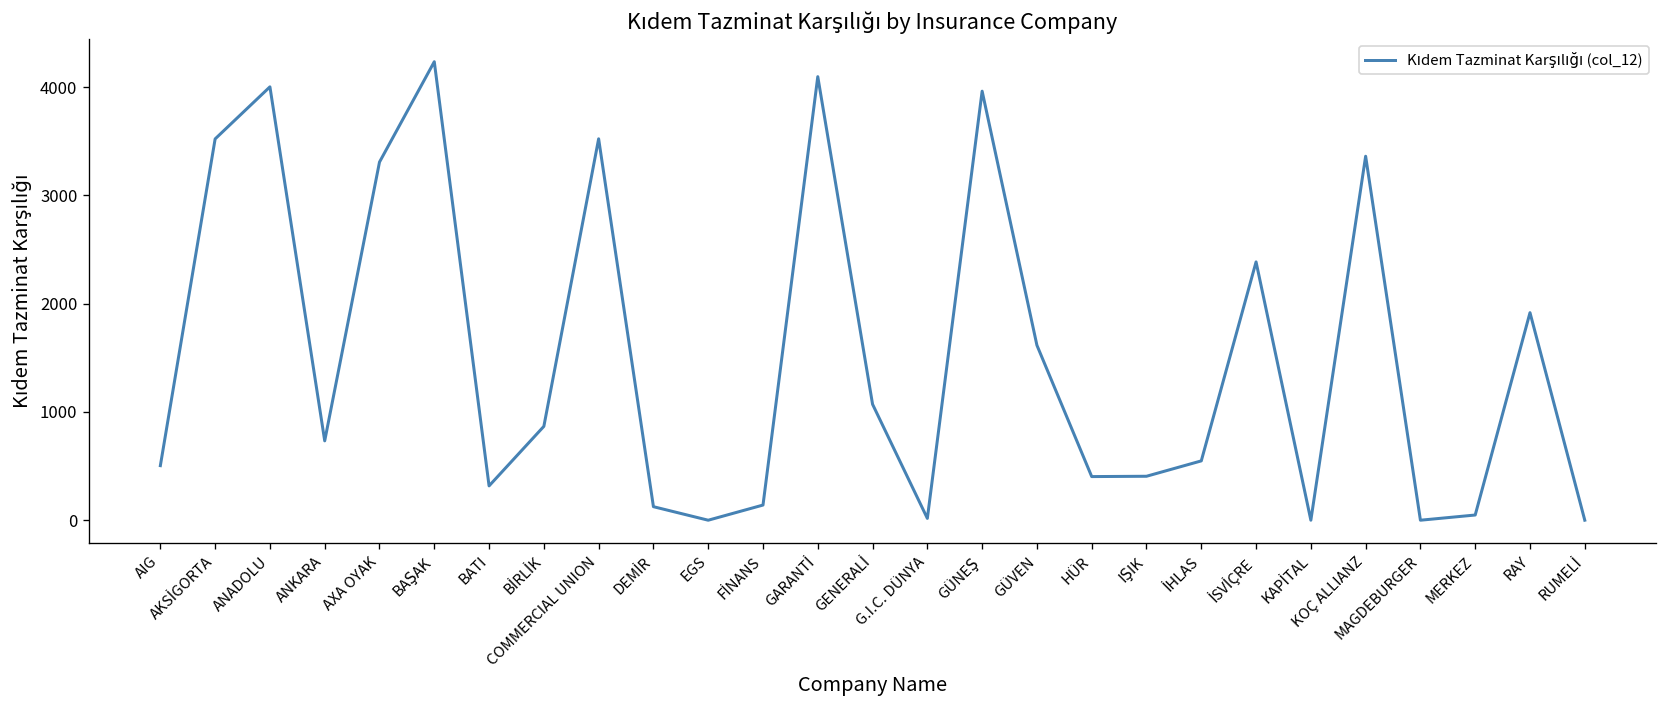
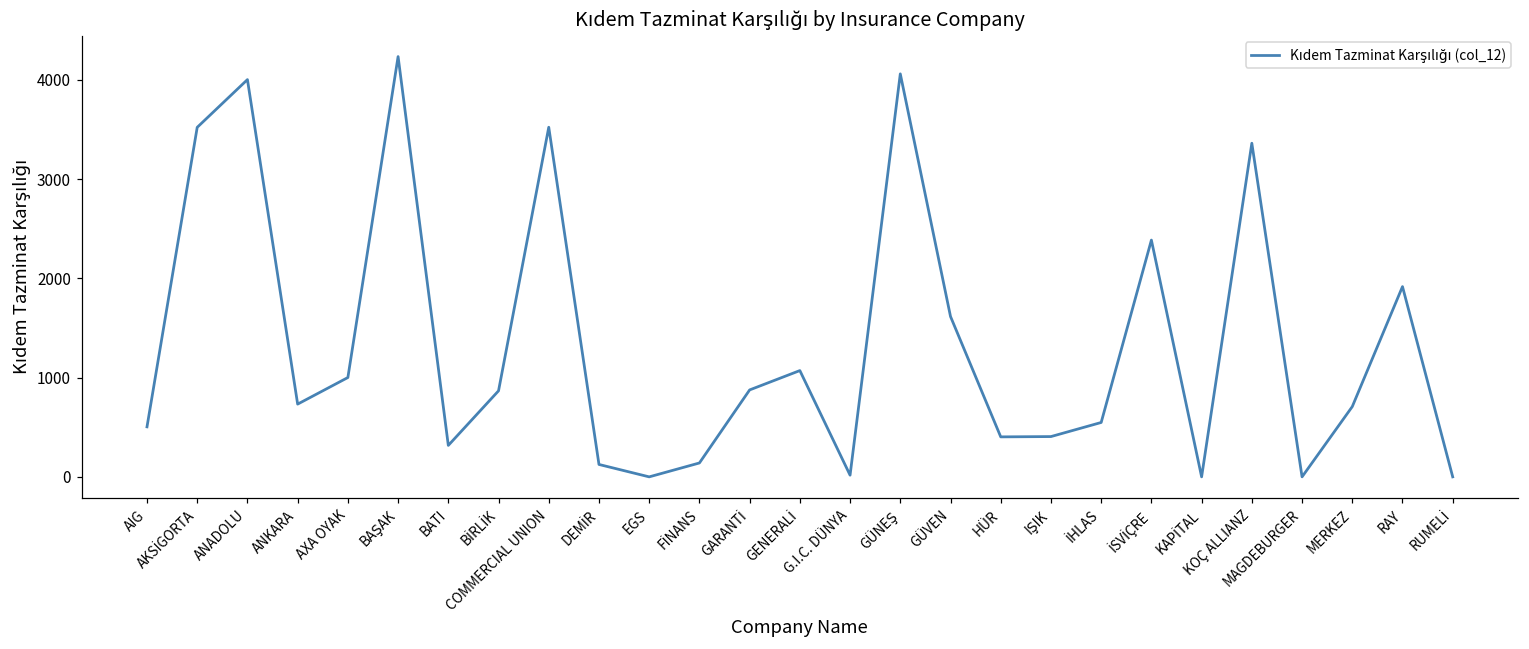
  {
    "AIG": 500,
    "AKSİGORTA": 3500,
    "ANADOLU": 4000,
    "ANKARA": 700,
-   "AXA OYAK": 3300,
+   "AXA OYAK": 1000,
    "BAŞAK": 4200,
    "BATI": 300,
    "BİRLİK": 900,
    "COMMERCIAL UNION": 3500,
    "DEMİR": 100,
    "EGS": 0,
    "FİNANS": 100,
-   "GARANTİ": 4100,
+   "GARANTİ": 900,
    "GENERALİ": 1100,
    "G.I.C. DÜNYA": 0,
-   "GÜNEŞ": 4000,
+   "GÜNEŞ": 4100,
    "GÜVEN": 1600,
    "HÜR": 400,
    "IŞIK": 400,
    "İHLAS": 500,
    "İSVİÇRE": 2400,
    "KAPİTAL": 0,
    "KOÇ ALLIANZ": 3400,
    "MAGDEBURGER": 0,
-   "MERKEZ": 0,
+   "MERKEZ": 700,
    "RAY": 1900,
    "RUMELİ": 0
  }
